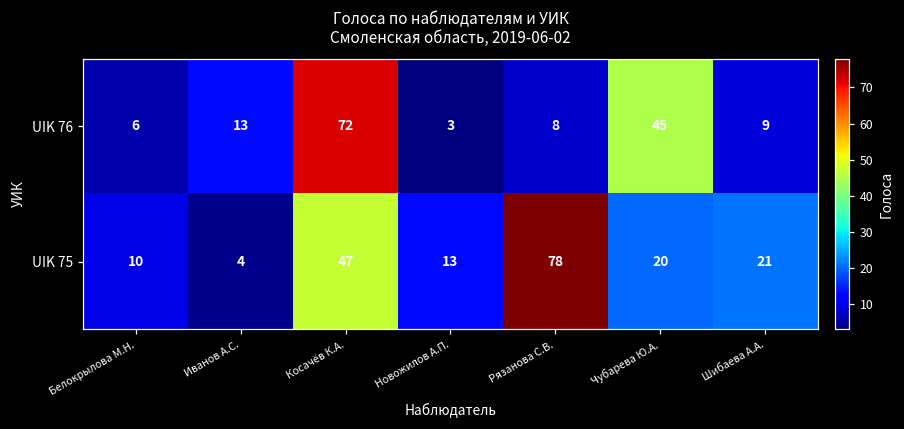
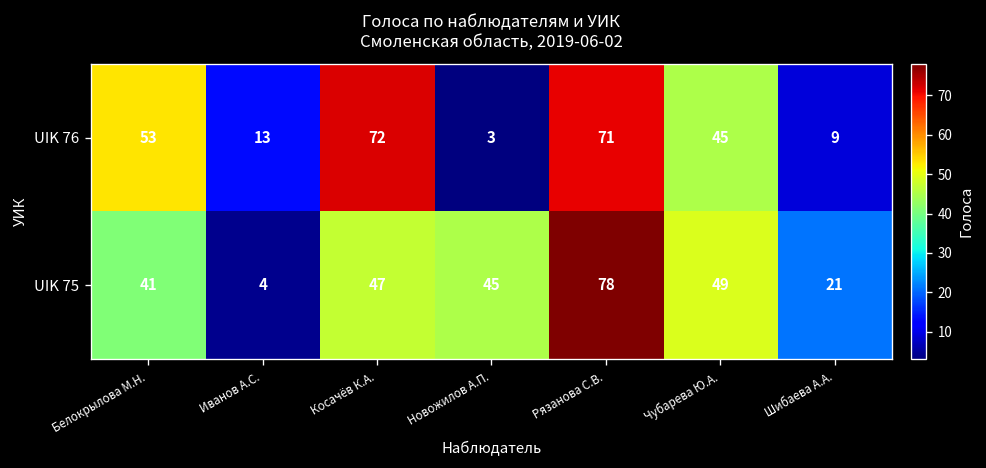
  {
    "UIK 76": {
-     "Белокрылова М.Н.": 6,
+     "Белокрылова М.Н.": 53,
      "Иванов А.С.": 13,
      "Косачёв К.А.": 72,
      "Новожилов А.П.": 3,
-     "Рязанова С.В.": 8,
+     "Рязанова С.В.": 71,
      "Чубарева Ю.А.": 45,
      "Шибаева А.А.": 9
    },
    "UIK 75": {
-     "Белокрылова М.Н.": 10,
+     "Белокрылова М.Н.": 41,
      "Иванов А.С.": 4,
      "Косачёв К.А.": 47,
-     "Новожилов А.П.": 13,
+     "Новожилов А.П.": 45,
      "Рязанова С.В.": 78,
-     "Чубарева Ю.А.": 20,
+     "Чубарева Ю.А.": 49,
      "Шибаева А.А.": 21
    }
  }
